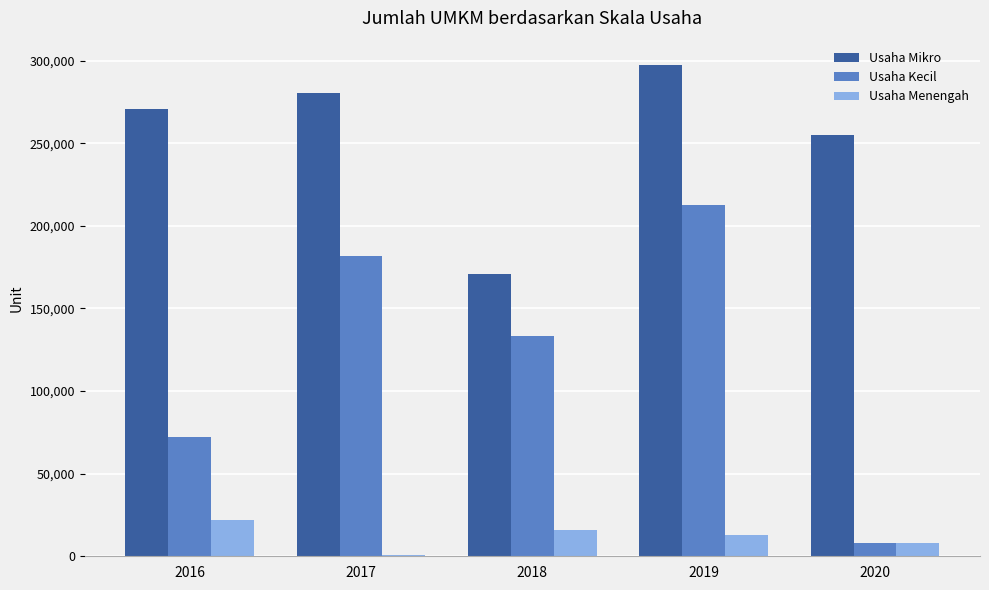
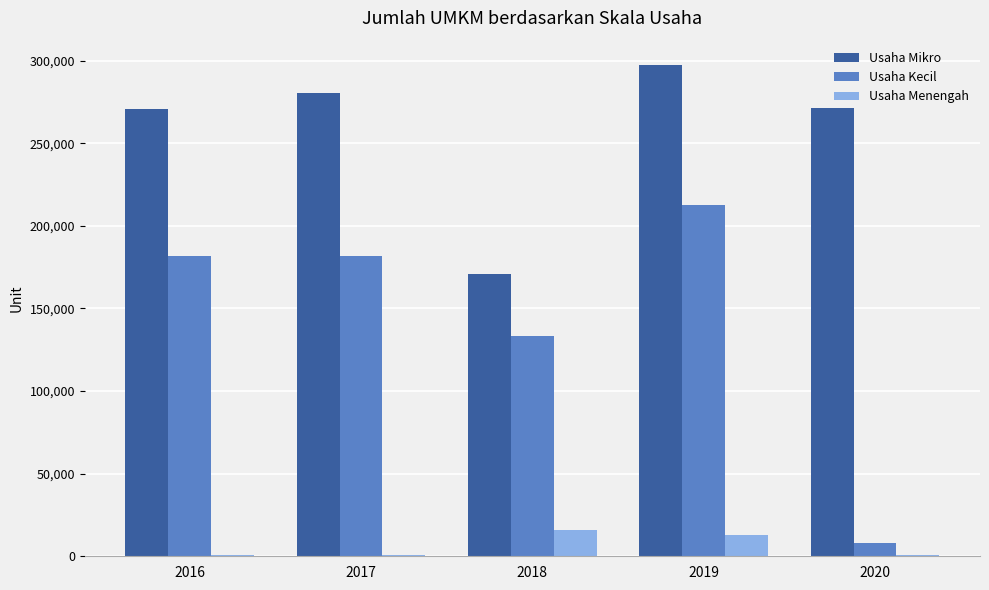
  {
    "Usaha Mikro": {
      "2016": "270,000",
      "2017": "280,000",
      "2018": "171,000",
      "2019": "297,000",
-     "2020": "255,000"
+     "2020": "271,000"
    },
    "Usaha Kecil": {
-     "2016": "72,000",
+     "2016": "182,000",
      "2017": "182,000",
      "2018": "133,000",
      "2019": "212,000",
      "2020": "8,000"
    },
    "Usaha Menengah": {
-     "2016": "22,000",
+     "2016": "1,000",
      "2018": "16,000",
      "2019": "13,000",
-     "2020": "8,000"
+     "2020": "1,000"
    }
  }
